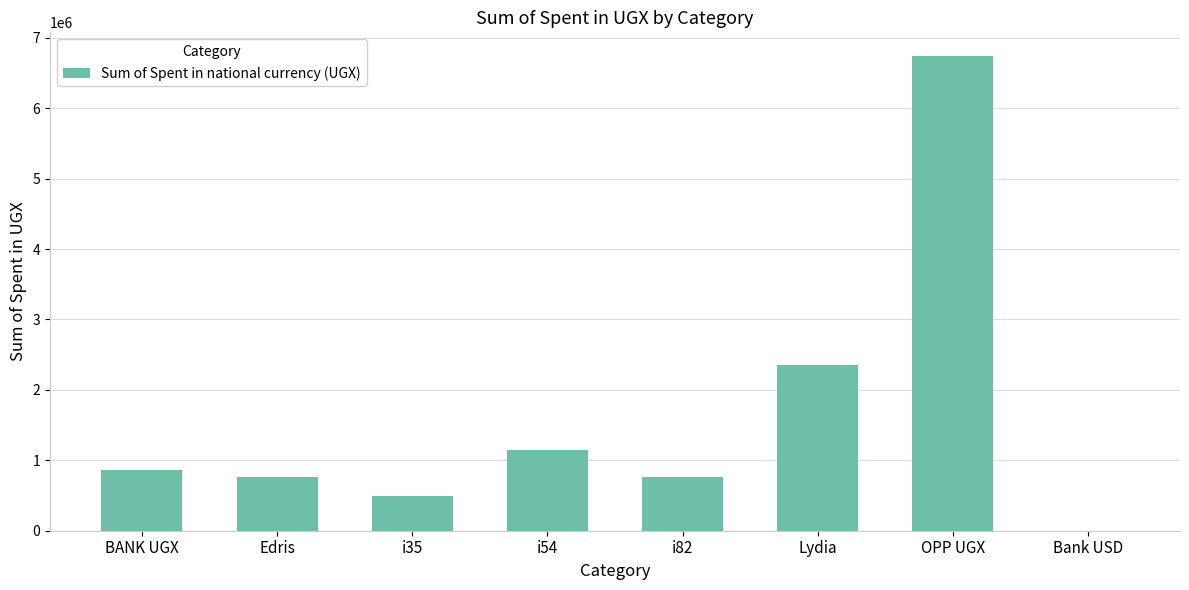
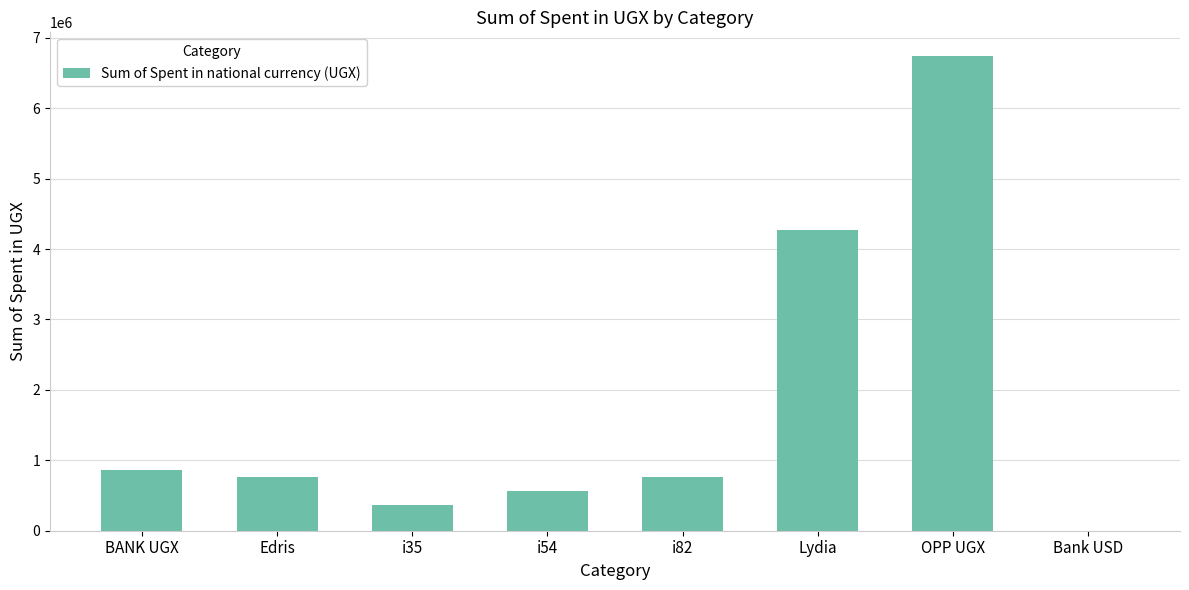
  {
    "BANK UGX": 900000,
    "Edris": 800000,
-   "i35": 500000,
-   "i54": 1100000,
+   "i35": 400000,
+   "i54": 600000,
    "i82": 800000,
-   "Lydia": 2400000,
+   "Lydia": 4300000,
    "OPP UGX": 6700000
  }
